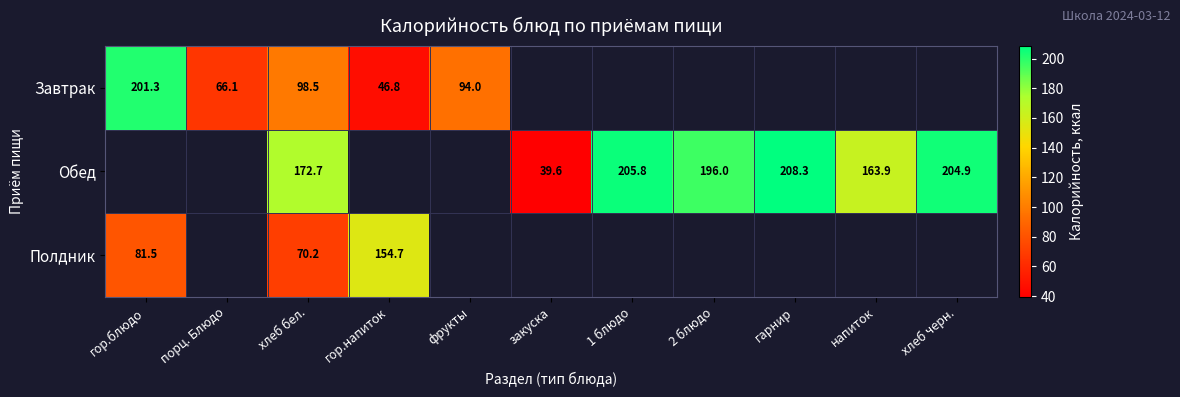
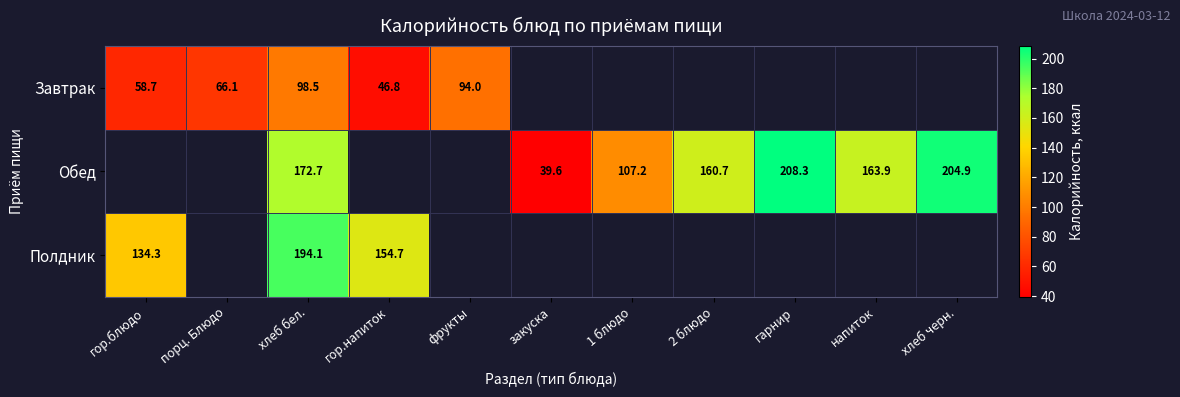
  {
    "Завтрак": {
-     "гор.блюдо": 201.3,
+     "гор.блюдо": 58.7,
      "порц. Блюдо": 66.1,
      "хлеб бел.": 98.5,
      "гор.напиток": 46.8,
      "фрукты": 94.0
    },
    "Обед": {
      "хлеб бел.": 172.7,
      "закуска": 39.6,
-     "1 блюдо": 205.8,
-     "2 блюдо": 196.0,
+     "1 блюдо": 107.2,
+     "2 блюдо": 160.7,
      "гарнир": 208.3,
      "напиток": 163.9,
      "хлеб черн.": 204.9
    },
    "Полдник": {
-     "гор.блюдо": 81.5,
-     "хлеб бел.": 70.2,
+     "гор.блюдо": 134.3,
+     "хлеб бел.": 194.1,
      "гор.напиток": 154.7
    }
  }
